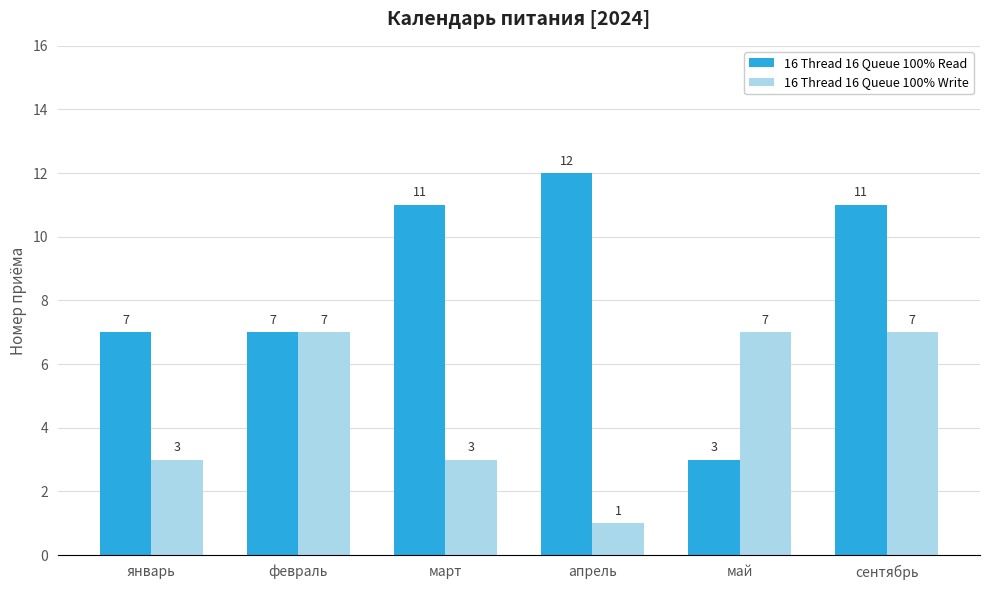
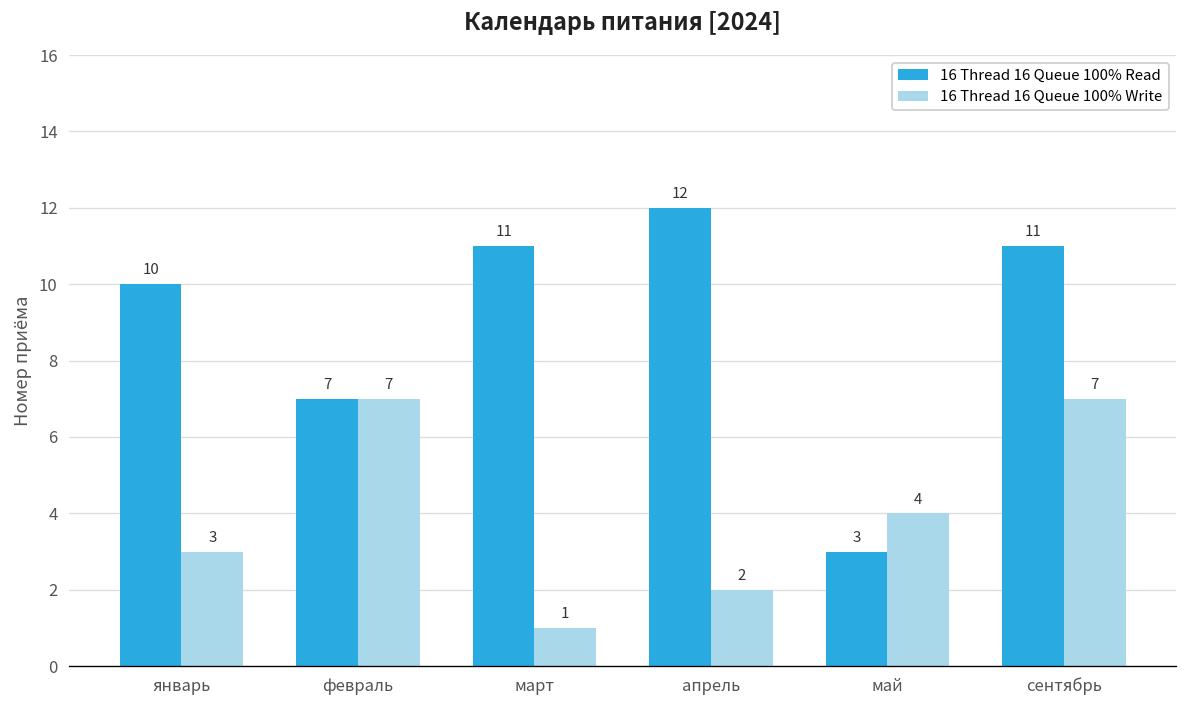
  {
    "16 Thread 16 Queue 100% Read": {
-     "январь": 7,
+     "январь": 10,
      "февраль": 7,
      "март": 11,
      "апрель": 12,
      "май": 3,
      "сентябрь": 11
    },
    "16 Thread 16 Queue 100% Write": {
      "январь": 3,
      "февраль": 7,
-     "март": 3,
-     "апрель": 1,
-     "май": 7,
+     "март": 1,
+     "апрель": 2,
+     "май": 4,
      "сентябрь": 7
    }
  }
